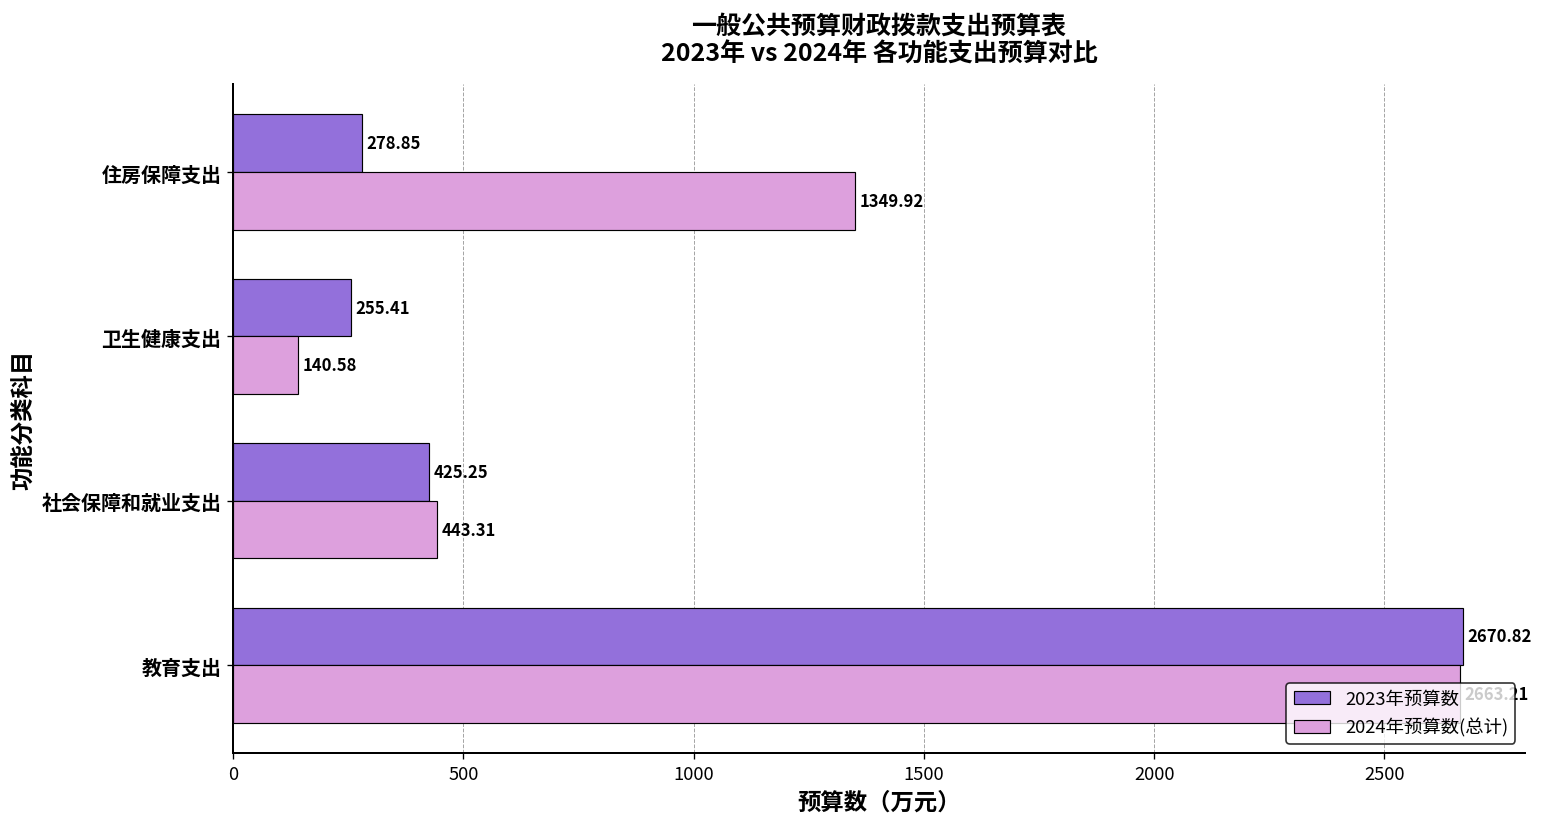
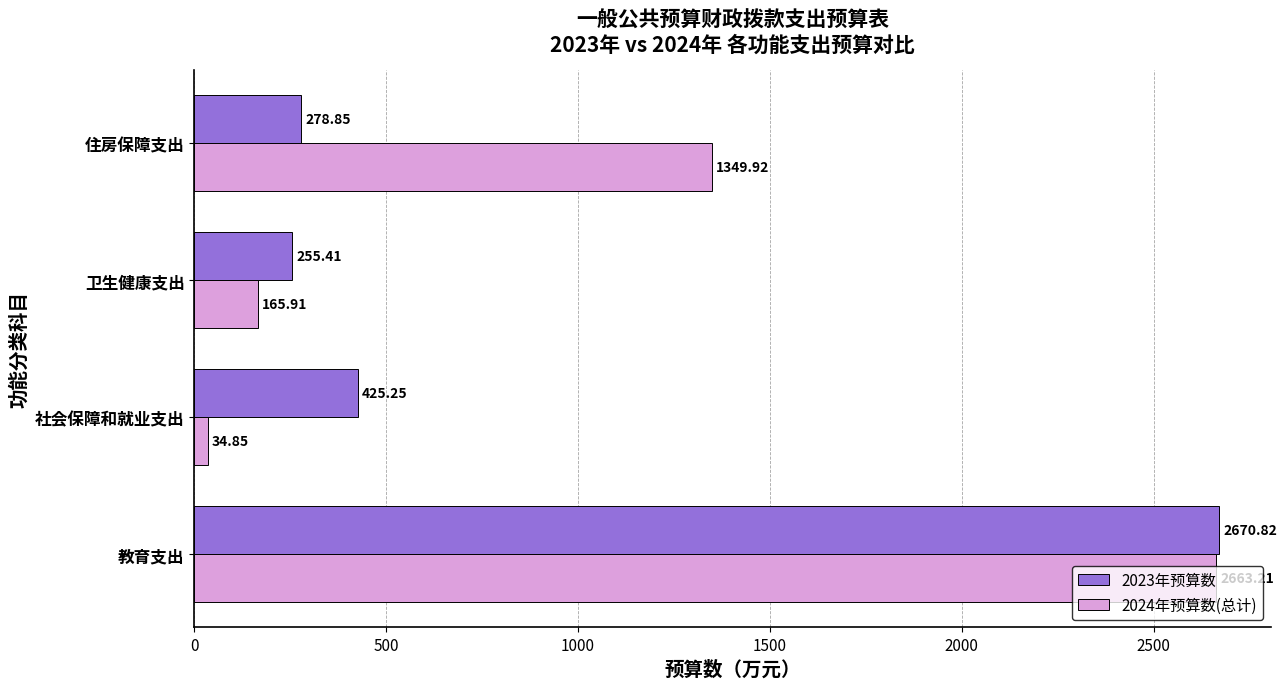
  {
    "2023年预算数": {
      "住房保障支出": 278.85,
      "卫生健康支出": 255.41,
      "社会保障和就业支出": 425.25,
      "教育支出": 2670.82
    },
    "2024年预算数(总计)": {
      "住房保障支出": 1349.92,
-     "卫生健康支出": 140.58,
-     "社会保障和就业支出": 443.31
+     "卫生健康支出": 165.91,
+     "社会保障和就业支出": 34.85
    }
  }
